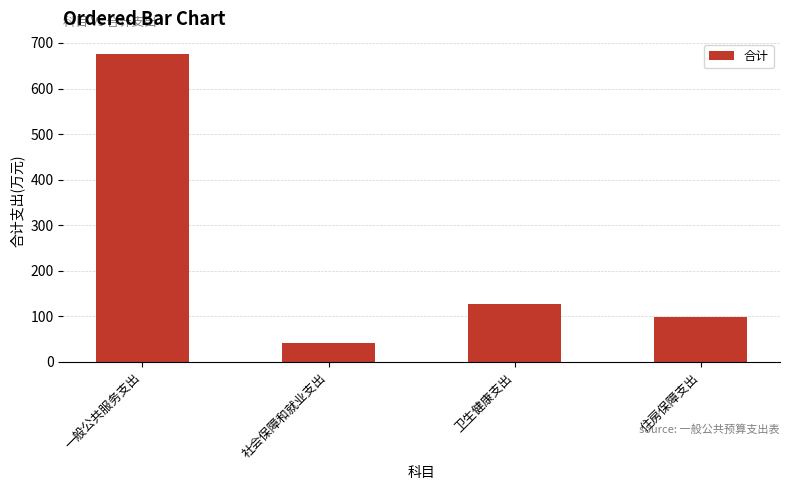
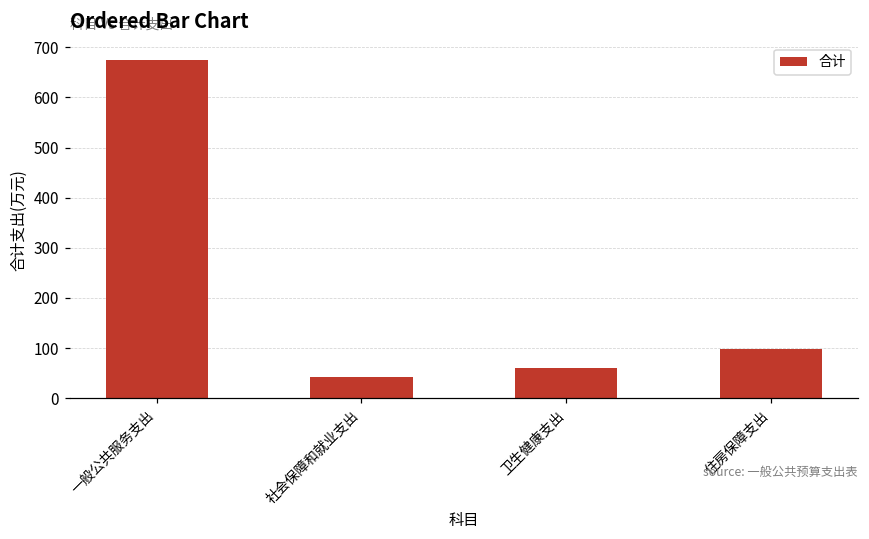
  {
    "一般公共服务支出": 680,
    "社会保障和就业支出": 40,
-   "卫生健康支出": 130,
+   "卫生健康支出": 60,
    "住房保障支出": 100
  }
